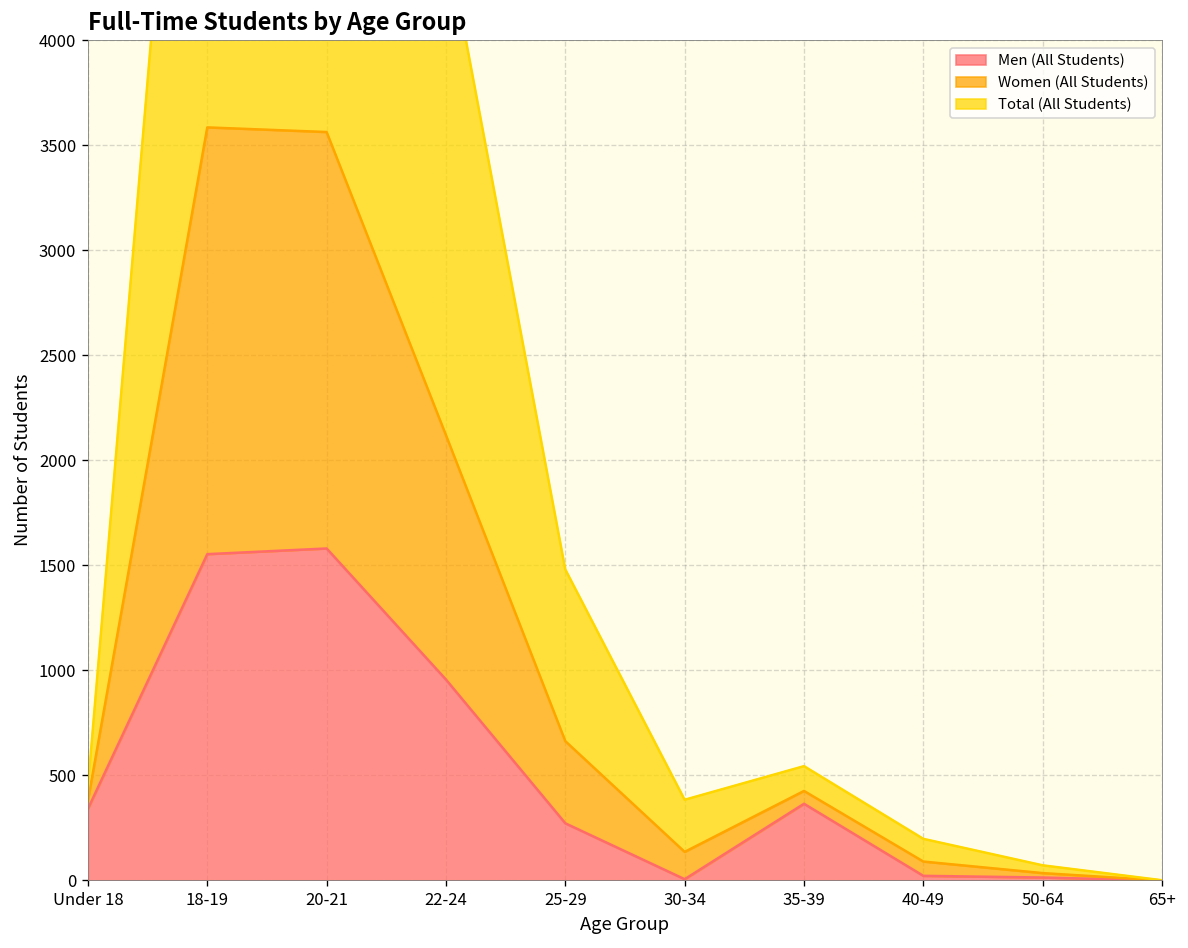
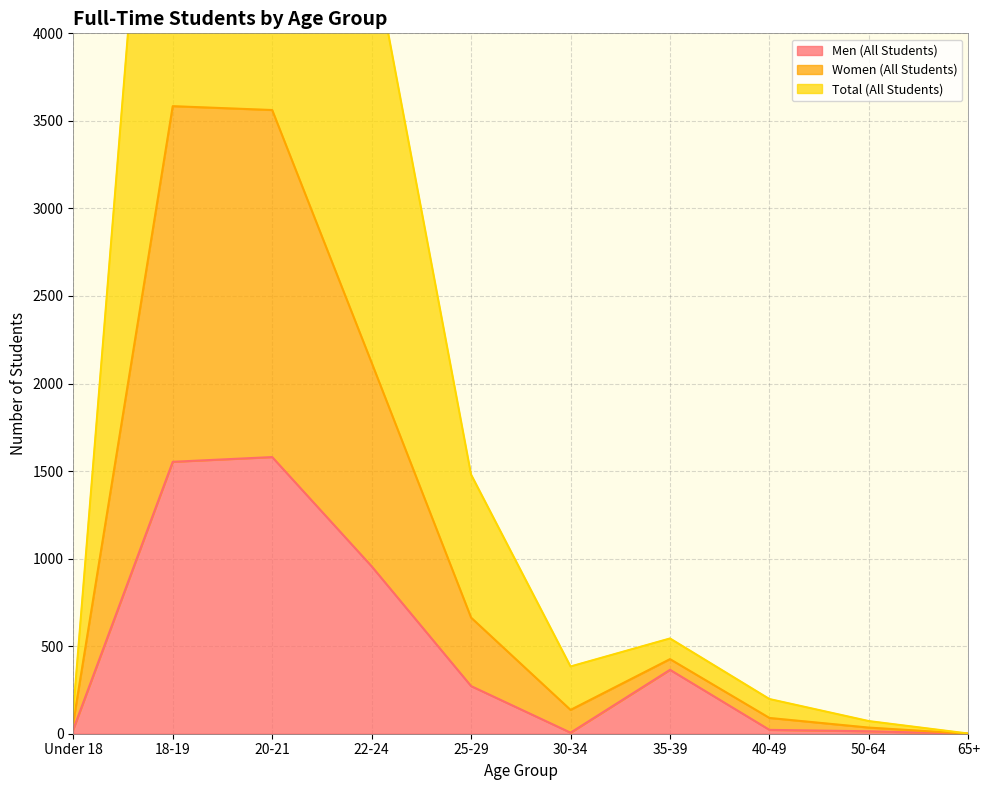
  {
    "Men (All Students)": {
-     "Under 18": 340,
+     "Under 18": 30,
      "18-19": 1550,
      "20-21": 1580,
      "22-24": 960,
      "25-29": 270,
      "30-34": 10,
      "35-39": 370,
      "40-49": 20,
      "50-64": 10
    }
  }
